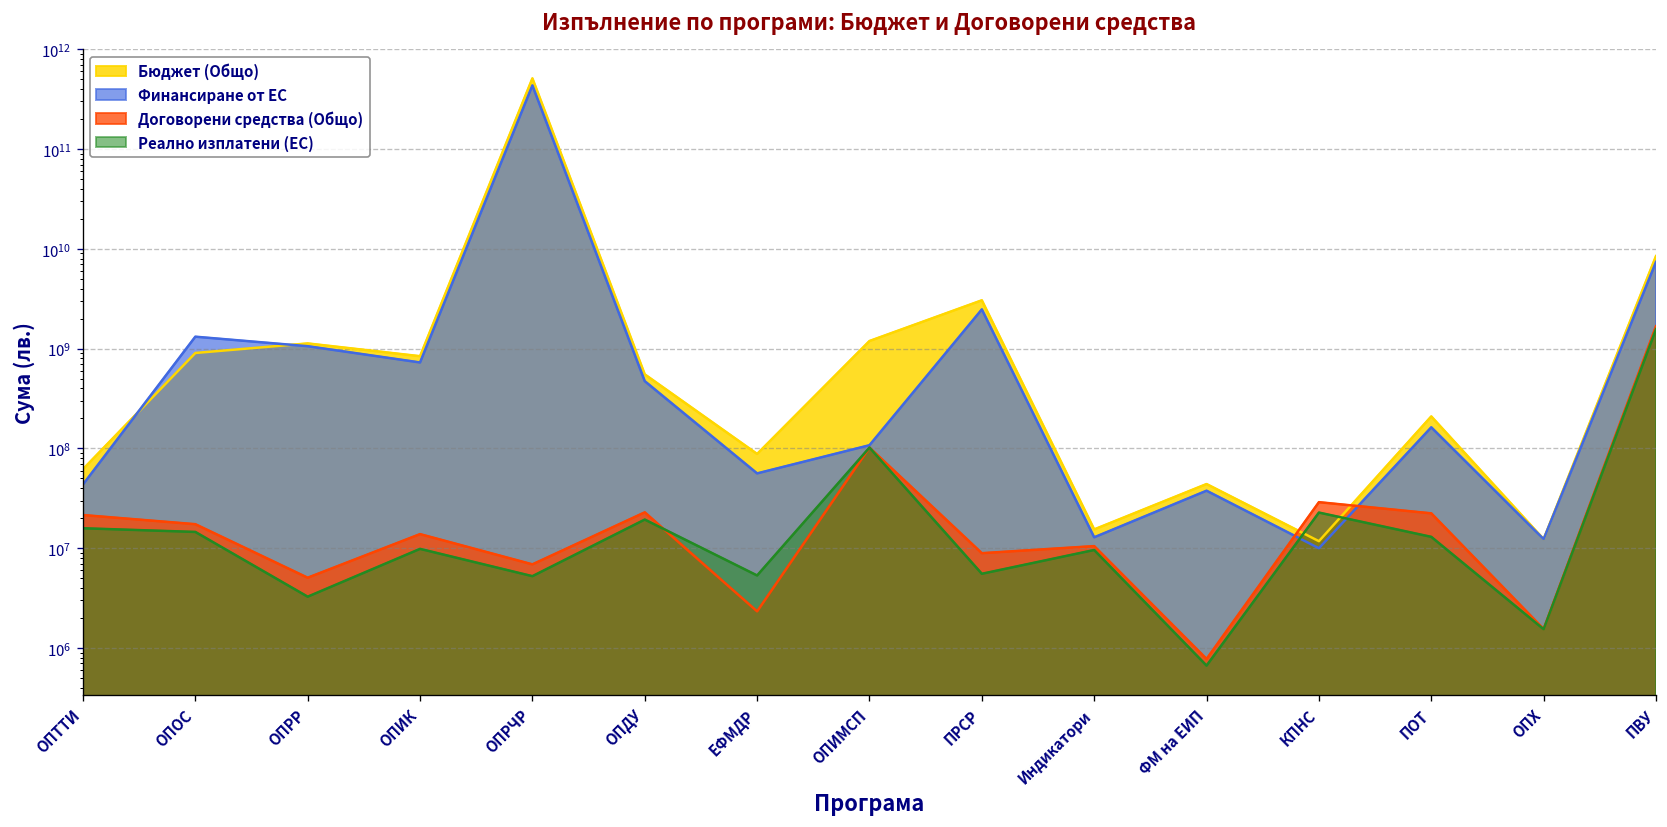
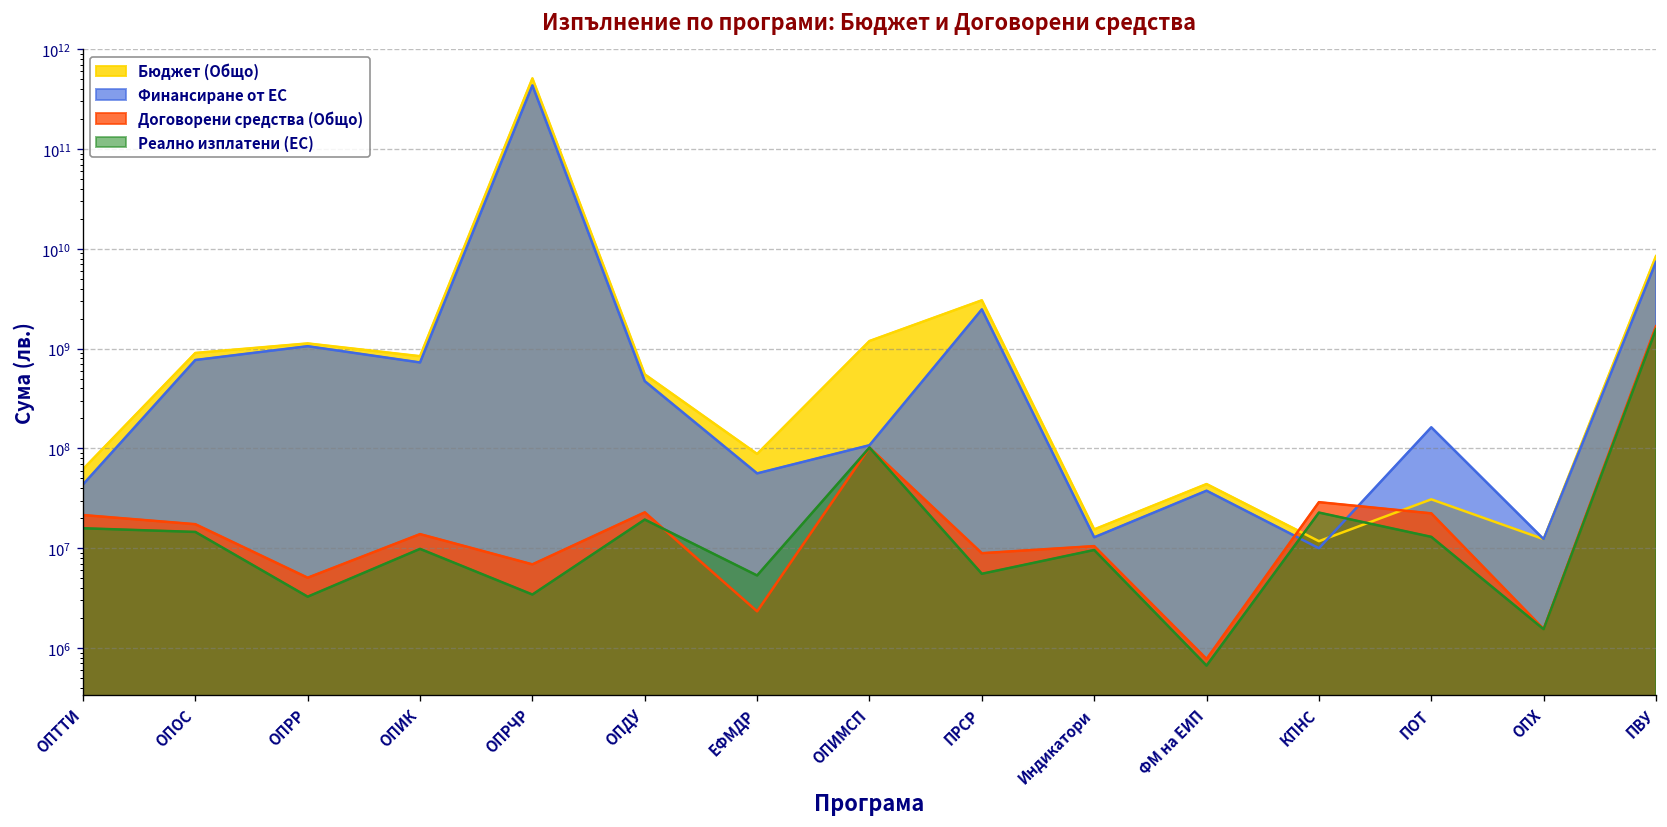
  {
    "Бюджет (Общо)": {
      "ОПТТИ": 60000000,
      "ОПОС": 900000000,
      "ОПИК": 800000000,
      "ОПРЧР": 500000000000,
      "ОПДУ": 600000000,
      "ЕФМДР": 90000000,
      "ОПИМСП": 1200000000,
      "ПРСР": 3100000000,
      "Индикатори": 15000000,
      "ФМ на ЕИП": 40000000,
      "КПНС": 12000000,
-     "ПОТ": 210000000,
+     "ПОТ": 31000000,
      "ПВУ": 8000000000
    },
    "Финансиране от ЕС": {
      "ОПТТИ": 40000000,
-     "ОПОС": 1300000000,
+     "ОПОС": 800000000,
      "ОПИК": 700000000,
      "ОПРЧР": 400000000000,
      "ОПДУ": 500000000,
      "ЕФМДР": 60000000,
      "ПРСР": 2500000000,
      "Индикатори": 13000000,
      "ФМ на ЕИП": 40000000,
      "КПНС": 10000000,
      "ПОТ": 160000000,
      "ПВУ": 7000000000
    },
    "Договорени средства (Общо)": {
      "ОПТТИ": 22000000,
      "ОПОС": 17000000,
      "ОПРР": 5000000,
      "ОПИК": 14000000,
      "ОПРЧР": 7000000,
      "ОПДУ": 23000000,
      "ЕФМДР": 2300000,
      "ПРСР": 9000000,
      "Индикатори": 11000000,
      "ФМ на ЕИП": 800000,
      "КПНС": 29000000,
      "ПОТ": 22000000
    },
    "Реално изплатени (ЕС)": {
      "ОПТТИ": 16000000,
      "ОПОС": 15000000,
      "ОПРР": 3300000,
      "ОПИК": 10000000,
-     "ОПРЧР": 5000000,
+     "ОПРЧР": 3400000,
      "ОПДУ": 19000000,
      "ЕФМДР": 5000000,
      "ПРСР": 6000000,
      "Индикатори": 10000000,
      "ФМ на ЕИП": 700000,
      "КПНС": 23000000,
      "ПОТ": 13000000
    }
  }
